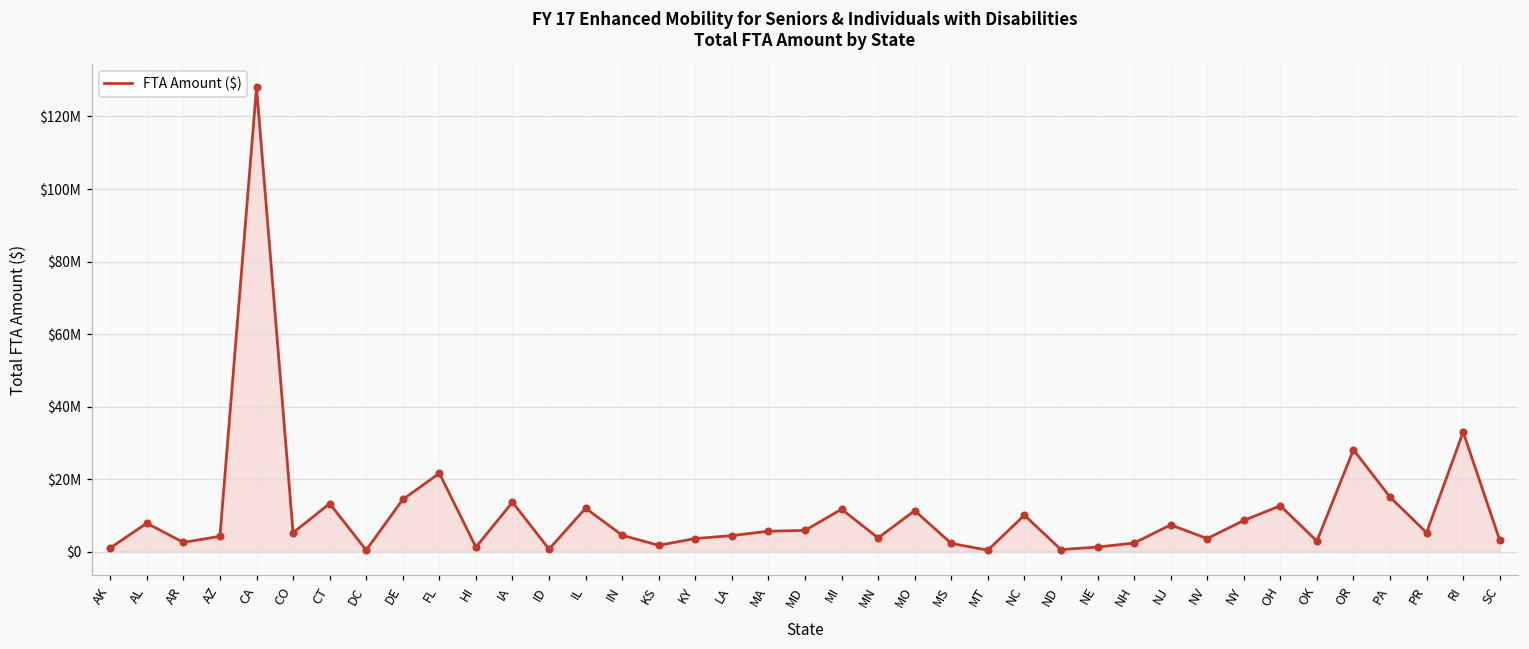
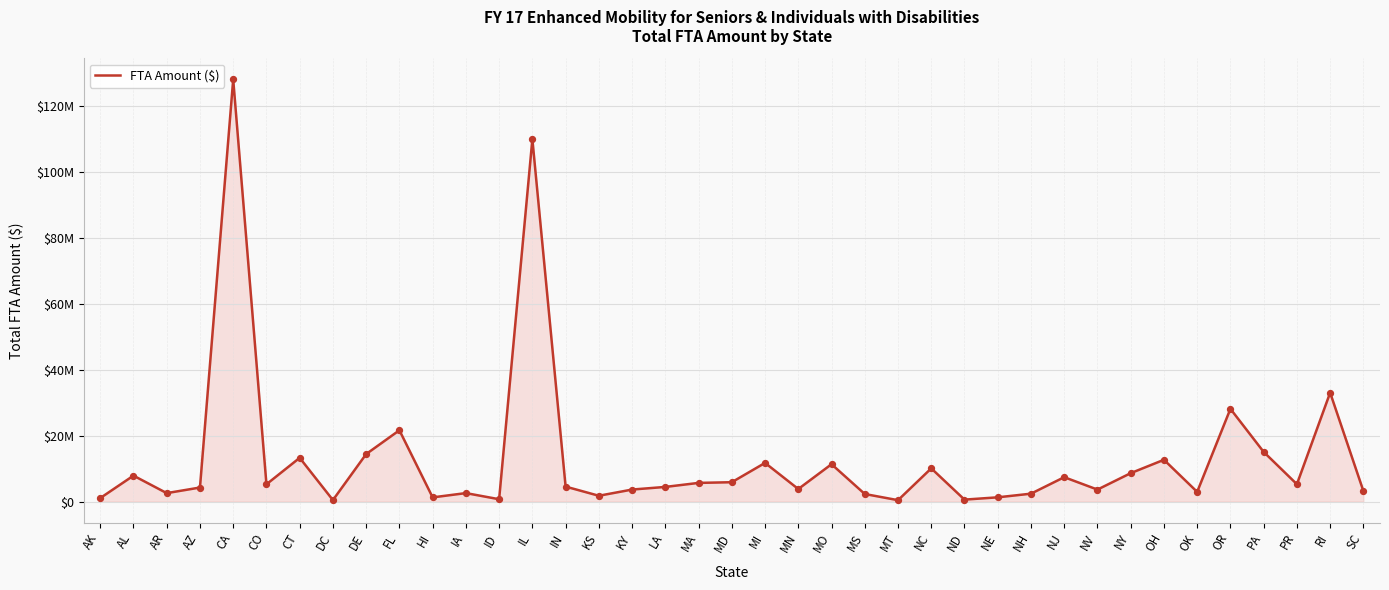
  {
    "AK": "$1000000",
    "AL": "$8000000",
    "AR": "$3000000",
    "AZ": "$4000000",
    "CA": "$128000000",
    "CO": "$5000000",
    "CT": "$13000000",
    "DC": "$0",
    "DE": "$14000000",
    "FL": "$22000000",
    "HI": "$1000000",
-   "IA": "$14000000",
+   "IA": "$3000000",
    "ID": "$1000000",
-   "IL": "$12000000",
+   "IL": "$110000000",
    "IN": "$5000000",
    "KS": "$2000000",
    "KY": "$4000000",
    "LA": "$4000000",
    "MA": "$6000000",
    "MD": "$6000000",
    "MI": "$12000000",
    "MN": "$4000000",
    "MO": "$11000000",
    "MS": "$2000000",
    "MT": "$0",
    "NC": "$10000000",
    "ND": "$1000000",
    "NE": "$1000000",
    "NH": "$2000000",
    "NJ": "$7000000",
    "NV": "$4000000",
    "NY": "$9000000",
    "OH": "$13000000",
    "OK": "$3000000",
    "OR": "$28000000",
    "PA": "$15000000",
    "PR": "$5000000",
    "RI": "$33000000",
    "SC": "$3000000"
  }
